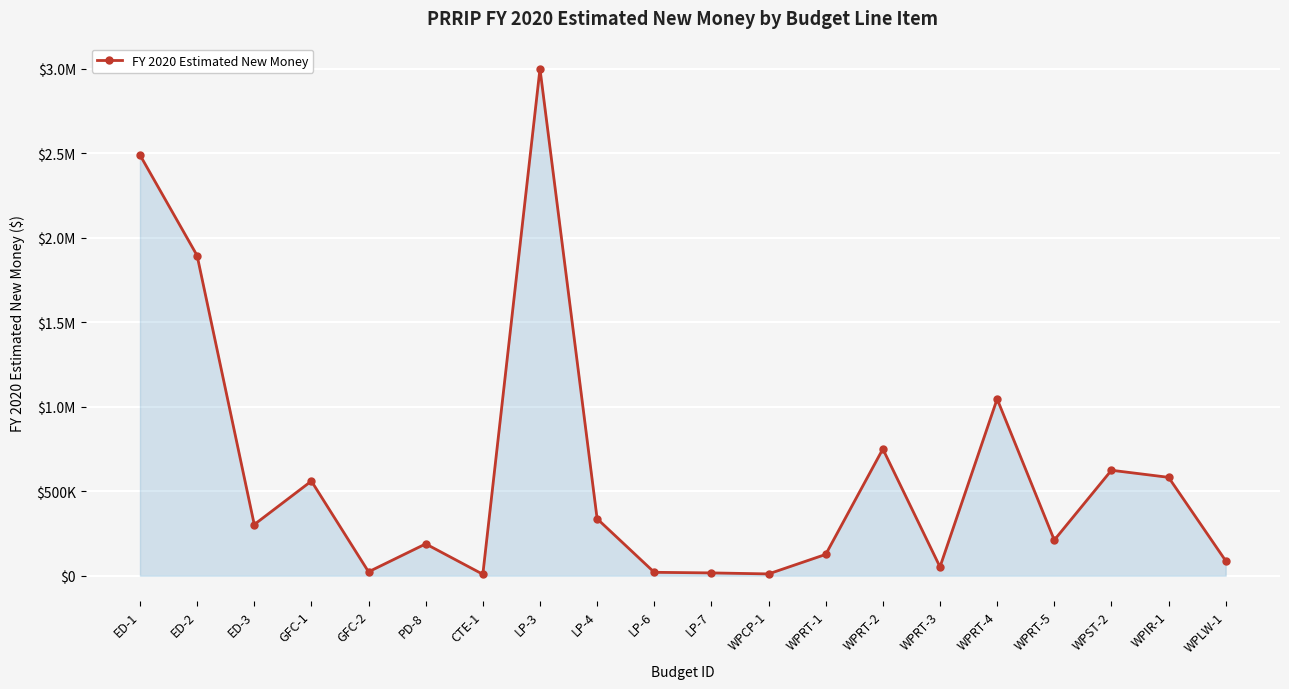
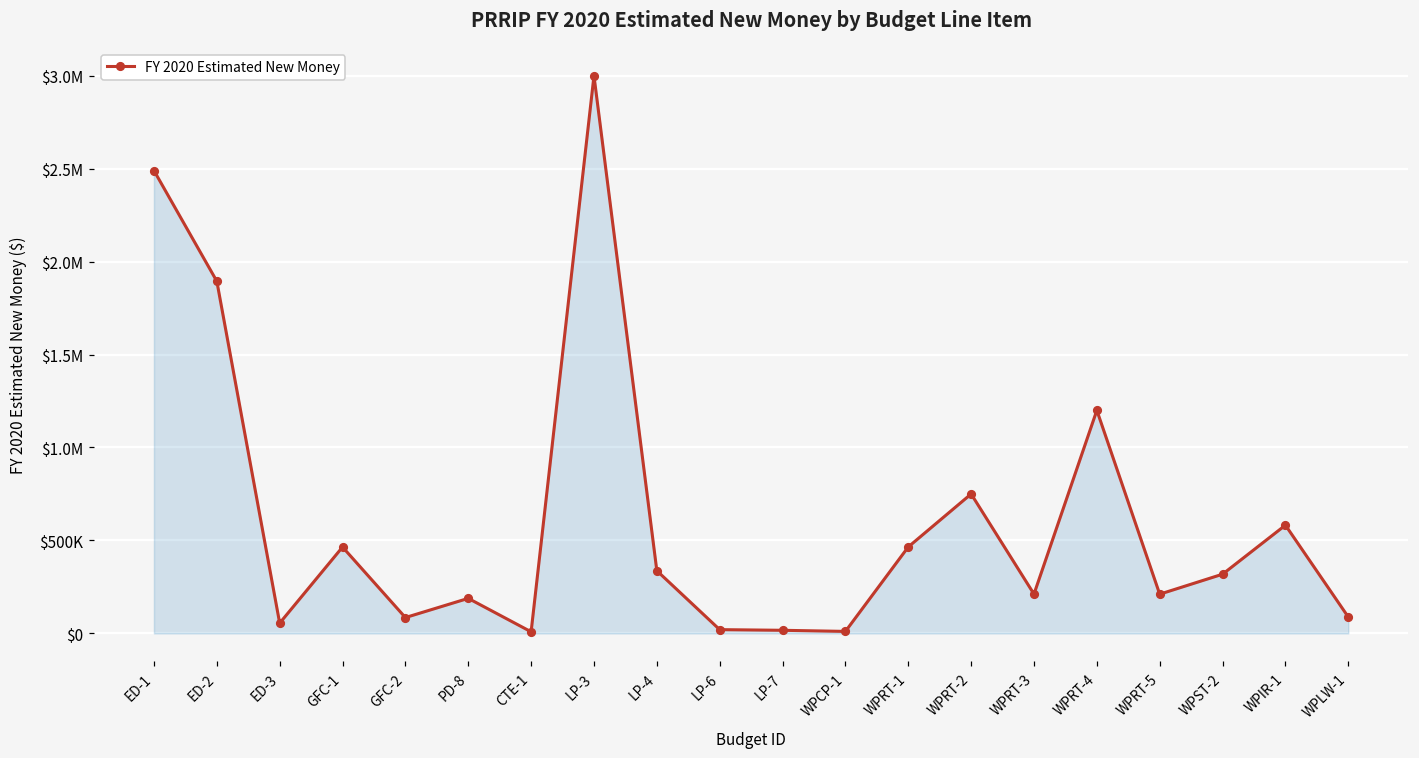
  {
    "ED-1": "$2490000",
    "ED-2": "$1890000",
-   "ED-3": "$300000",
-   "GFC-1": "$560000",
-   "GFC-2": "$20000",
+   "ED-3": "$60000",
+   "GFC-1": "$460000",
+   "GFC-2": "$90000",
    "PD-8": "$190000",
    "CTE-1": "$10000",
    "LP-3": "$3000000",
    "LP-4": "$340000",
    "LP-6": "$20000",
    "LP-7": "$20000",
    "WPCP-1": "$10000",
-   "WPRT-1": "$130000",
+   "WPRT-1": "$470000",
    "WPRT-2": "$750000",
-   "WPRT-3": "$50000",
-   "WPRT-4": "$1050000",
+   "WPRT-3": "$210000",
+   "WPRT-4": "$1200000",
    "WPRT-5": "$210000",
-   "WPST-2": "$620000",
+   "WPST-2": "$320000",
    "WPIR-1": "$580000",
    "WPLW-1": "$90000"
  }
